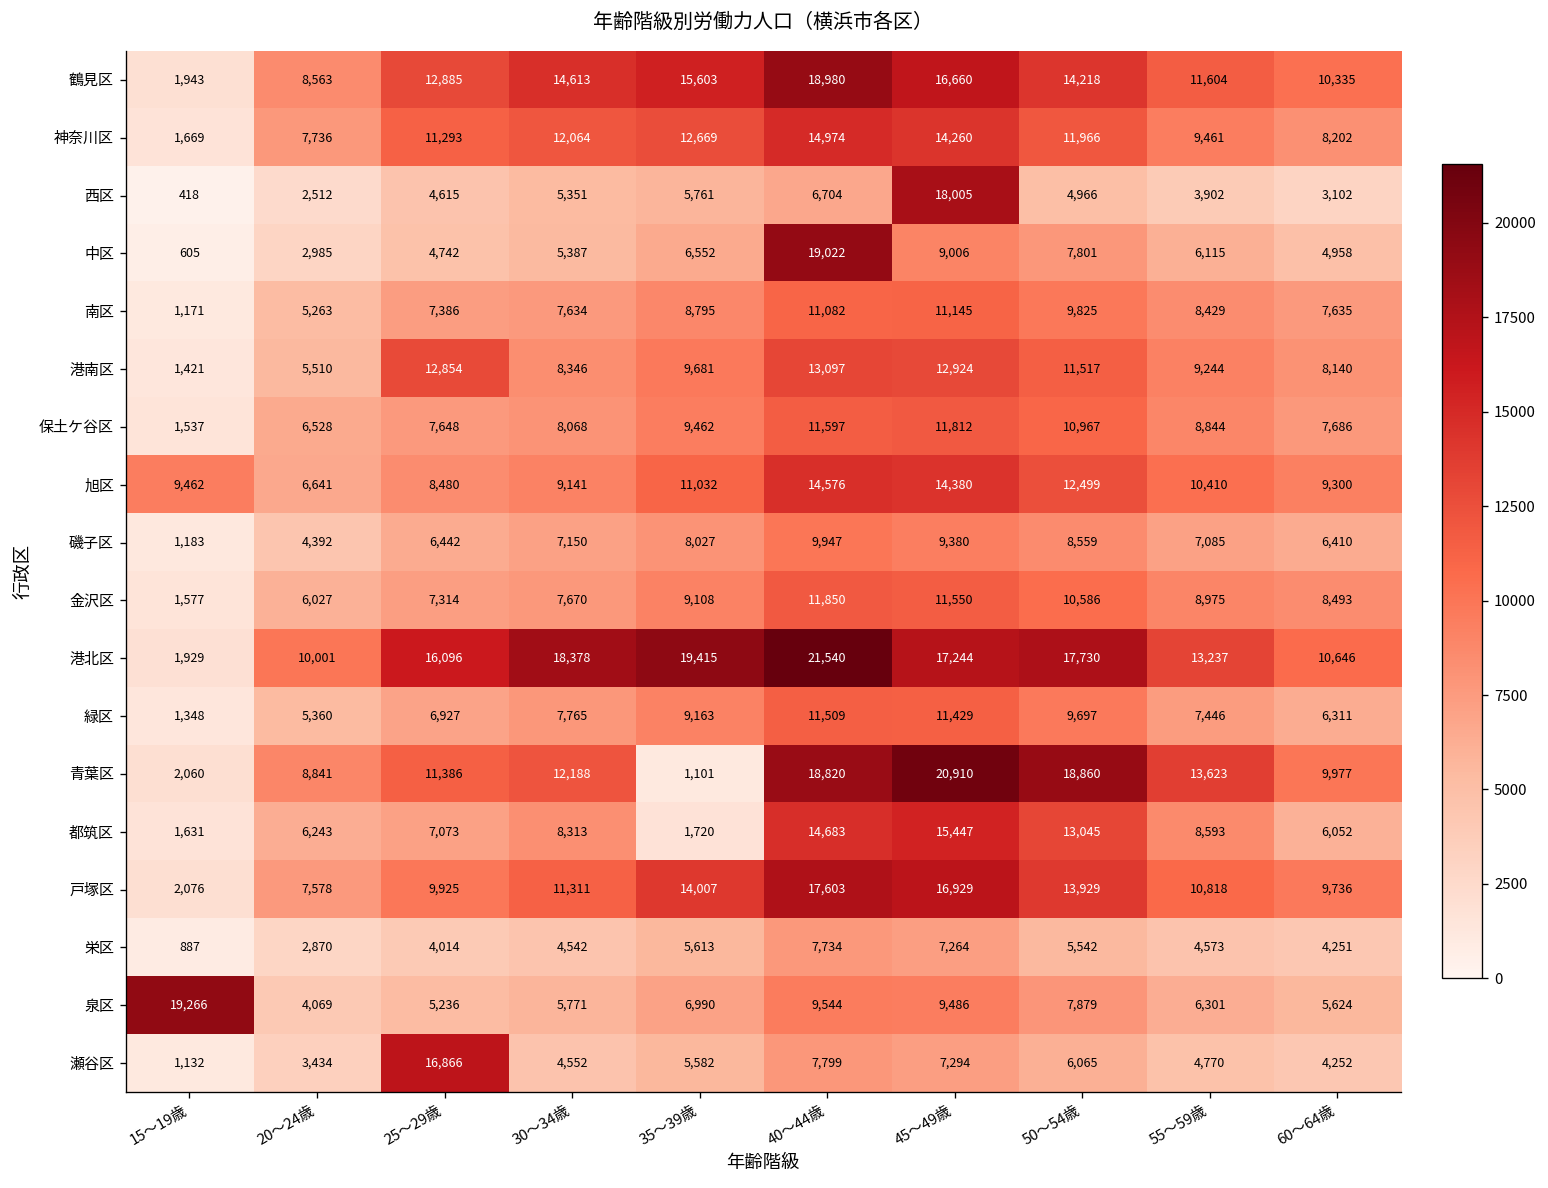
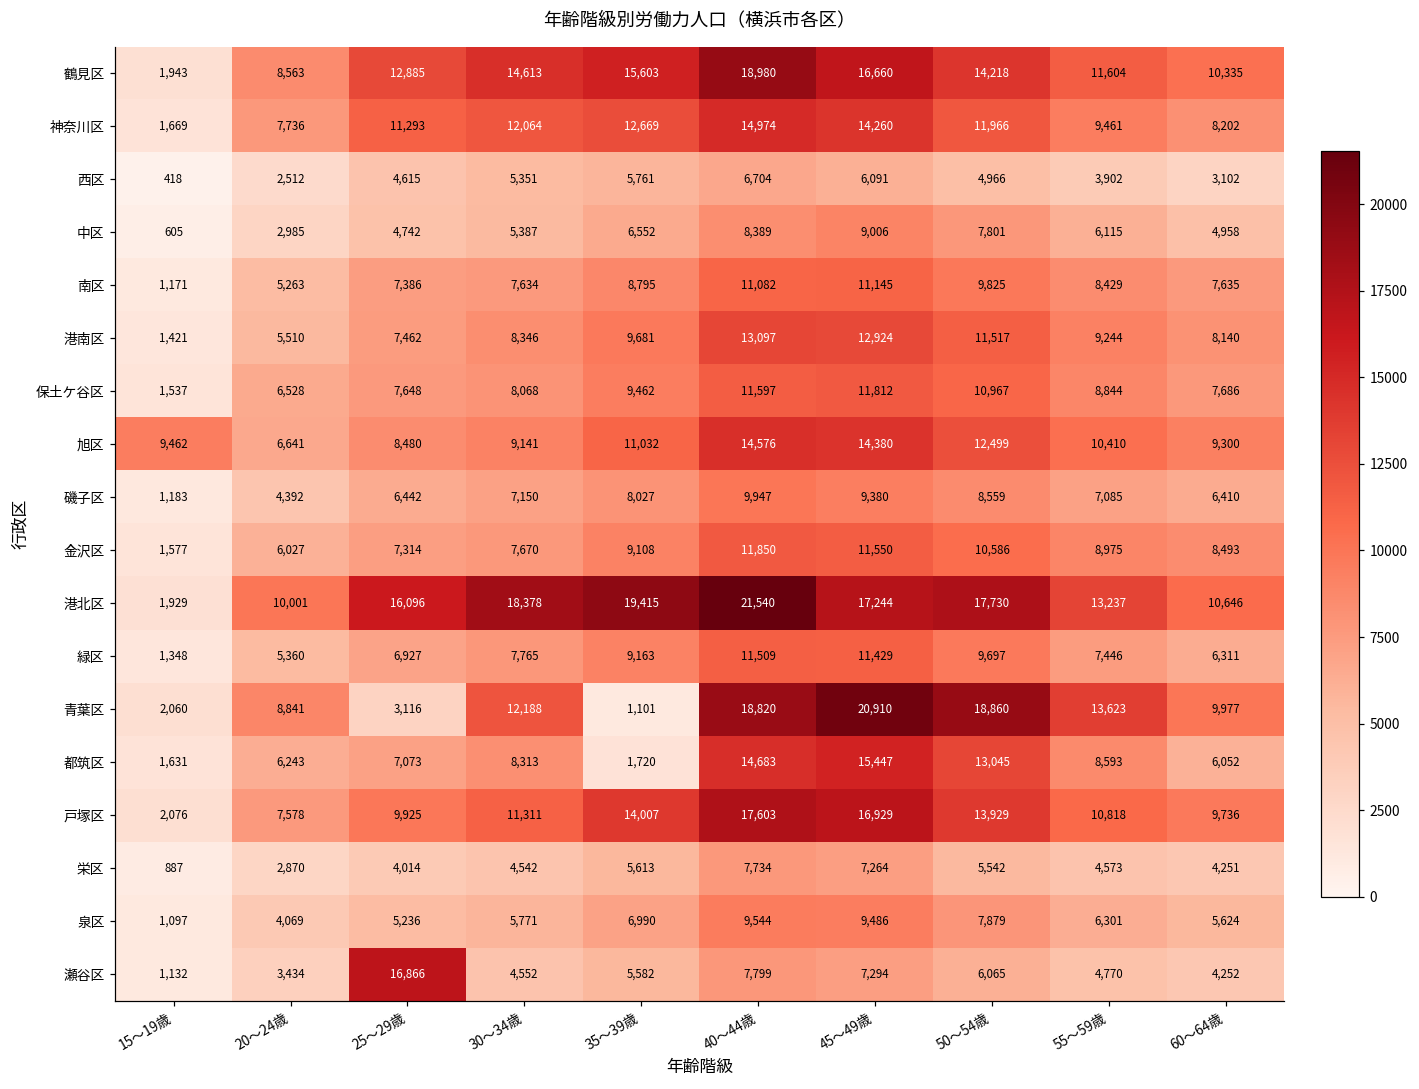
  {
    "鶴見区": {
      "15～19歳": "1,943",
      "20～24歳": "8,563",
      "25～29歳": "12,885",
      "30～34歳": "14,613",
      "35～39歳": "15,603",
      "40～44歳": "18,980",
      "45～49歳": "16,660",
      "50～54歳": "14,218",
      "55～59歳": "11,604",
      "60～64歳": "10,335"
    },
    "神奈川区": {
      "15～19歳": "1,669",
      "20～24歳": "7,736",
      "25～29歳": "11,293",
      "30～34歳": "12,064",
      "35～39歳": "12,669",
      "40～44歳": "14,974",
      "45～49歳": "14,260",
      "50～54歳": "11,966",
      "55～59歳": "9,461",
      "60～64歳": "8,202"
    },
    "西区": {
      "15～19歳": "418",
      "20～24歳": "2,512",
      "25～29歳": "4,615",
      "30～34歳": "5,351",
      "35～39歳": "5,761",
      "40～44歳": "6,704",
-     "45～49歳": "18,005",
+     "45～49歳": "6,091",
      "50～54歳": "4,966",
      "55～59歳": "3,902",
      "60～64歳": "3,102"
    },
    "中区": {
      "15～19歳": "605",
      "20～24歳": "2,985",
      "25～29歳": "4,742",
      "30～34歳": "5,387",
      "35～39歳": "6,552",
-     "40～44歳": "19,022",
+     "40～44歳": "8,389",
      "45～49歳": "9,006",
      "50～54歳": "7,801",
      "55～59歳": "6,115",
      "60～64歳": "4,958"
    },
    "南区": {
      "15～19歳": "1,171",
      "20～24歳": "5,263",
      "25～29歳": "7,386",
      "30～34歳": "7,634",
      "35～39歳": "8,795",
      "40～44歳": "11,082",
      "45～49歳": "11,145",
      "50～54歳": "9,825",
      "55～59歳": "8,429",
      "60～64歳": "7,635"
    },
    "港南区": {
      "15～19歳": "1,421",
      "20～24歳": "5,510",
-     "25～29歳": "12,854",
+     "25～29歳": "7,462",
      "30～34歳": "8,346",
      "35～39歳": "9,681",
      "40～44歳": "13,097",
      "45～49歳": "12,924",
      "50～54歳": "11,517",
      "55～59歳": "9,244",
      "60～64歳": "8,140"
    },
    "保土ケ谷区": {
      "15～19歳": "1,537",
      "20～24歳": "6,528",
      "25～29歳": "7,648",
      "30～34歳": "8,068",
      "35～39歳": "9,462",
      "40～44歳": "11,597",
      "45～49歳": "11,812",
      "50～54歳": "10,967",
      "55～59歳": "8,844",
      "60～64歳": "7,686"
    },
    "旭区": {
      "15～19歳": "9,462",
      "20～24歳": "6,641",
      "25～29歳": "8,480",
      "30～34歳": "9,141",
      "35～39歳": "11,032",
      "40～44歳": "14,576",
      "45～49歳": "14,380",
      "50～54歳": "12,499",
      "55～59歳": "10,410",
      "60～64歳": "9,300"
    },
    "磯子区": {
      "15～19歳": "1,183",
      "20～24歳": "4,392",
      "25～29歳": "6,442",
      "30～34歳": "7,150",
      "35～39歳": "8,027",
      "40～44歳": "9,947",
      "45～49歳": "9,380",
      "50～54歳": "8,559",
      "55～59歳": "7,085",
      "60～64歳": "6,410"
    },
    "金沢区": {
      "15～19歳": "1,577",
      "20～24歳": "6,027",
      "25～29歳": "7,314",
      "30～34歳": "7,670",
      "35～39歳": "9,108",
      "40～44歳": "11,850",
      "45～49歳": "11,550",
      "50～54歳": "10,586",
      "55～59歳": "8,975",
      "60～64歳": "8,493"
    },
    "港北区": {
      "15～19歳": "1,929",
      "20～24歳": "10,001",
      "25～29歳": "16,096",
      "30～34歳": "18,378",
      "35～39歳": "19,415",
      "40～44歳": "21,540",
      "45～49歳": "17,244",
      "50～54歳": "17,730",
      "55～59歳": "13,237",
      "60～64歳": "10,646"
    },
    "緑区": {
      "15～19歳": "1,348",
      "20～24歳": "5,360",
      "25～29歳": "6,927",
      "30～34歳": "7,765",
      "35～39歳": "9,163",
      "40～44歳": "11,509",
      "45～49歳": "11,429",
      "50～54歳": "9,697",
      "55～59歳": "7,446",
      "60～64歳": "6,311"
    },
    "青葉区": {
      "15～19歳": "2,060",
      "20～24歳": "8,841",
-     "25～29歳": "11,386",
+     "25～29歳": "3,116",
      "30～34歳": "12,188",
      "35～39歳": "1,101",
      "40～44歳": "18,820",
      "45～49歳": "20,910",
      "50～54歳": "18,860",
      "55～59歳": "13,623",
      "60～64歳": "9,977"
    },
    "都筑区": {
      "15～19歳": "1,631",
      "20～24歳": "6,243",
      "25～29歳": "7,073",
      "30～34歳": "8,313",
      "35～39歳": "1,720",
      "40～44歳": "14,683",
      "45～49歳": "15,447",
      "50～54歳": "13,045",
      "55～59歳": "8,593",
      "60～64歳": "6,052"
    },
    "戸塚区": {
      "15～19歳": "2,076",
      "20～24歳": "7,578",
      "25～29歳": "9,925",
      "30～34歳": "11,311",
      "35～39歳": "14,007",
      "40～44歳": "17,603",
      "45～49歳": "16,929",
      "50～54歳": "13,929",
      "55～59歳": "10,818",
      "60～64歳": "9,736"
    },
    "栄区": {
      "15～19歳": "887",
      "20～24歳": "2,870",
      "25～29歳": "4,014",
      "30～34歳": "4,542",
      "35～39歳": "5,613",
      "40～44歳": "7,734",
      "45～49歳": "7,264",
      "50～54歳": "5,542",
      "55～59歳": "4,573",
      "60～64歳": "4,251"
    },
    "泉区": {
-     "15～19歳": "19,266",
+     "15～19歳": "1,097",
      "20～24歳": "4,069",
      "25～29歳": "5,236",
      "30～34歳": "5,771",
      "35～39歳": "6,990",
      "40～44歳": "9,544",
      "45～49歳": "9,486",
      "50～54歳": "7,879",
      "55～59歳": "6,301",
      "60～64歳": "5,624"
    },
    "瀬谷区": {
      "15～19歳": "1,132",
      "20～24歳": "3,434",
      "25～29歳": "16,866",
      "30～34歳": "4,552",
      "35～39歳": "5,582",
      "40～44歳": "7,799",
      "45～49歳": "7,294",
      "50～54歳": "6,065",
      "55～59歳": "4,770",
      "60～64歳": "4,252"
    }
  }
